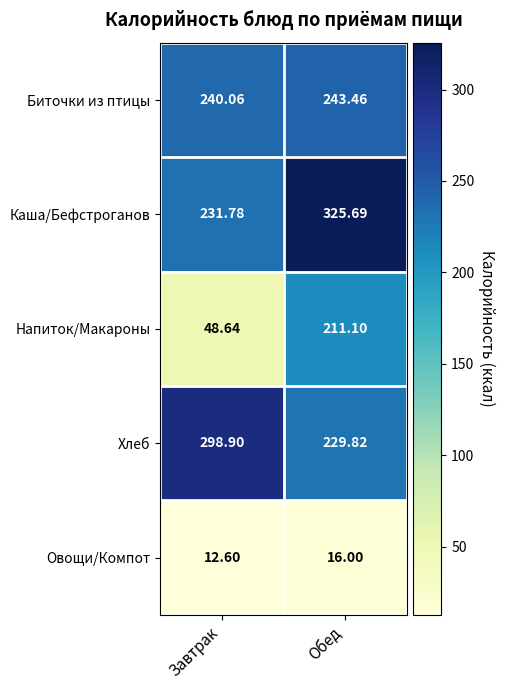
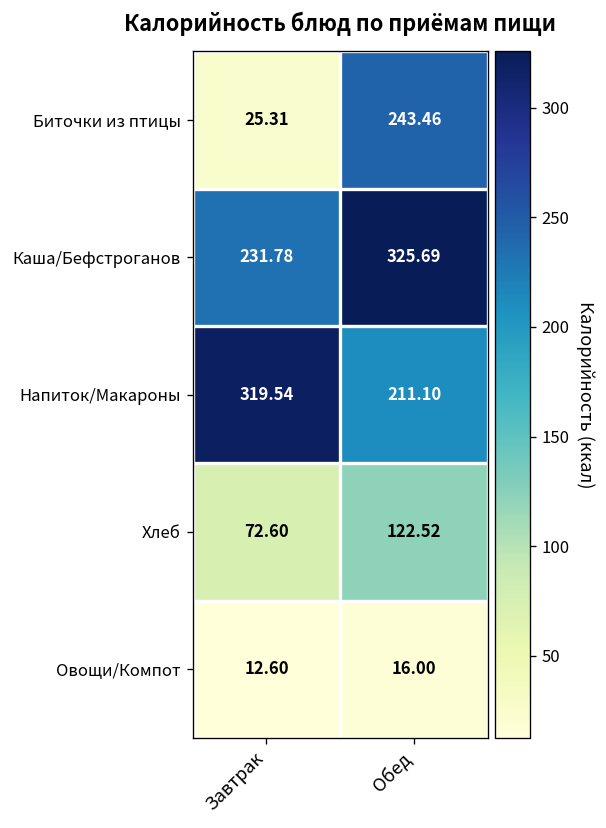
  {
    "Биточки из птицы": {
-     "Завтрак": 240.06,
+     "Завтрак": 25.31,
      "Обед": 243.46
    },
    "Каша/Бефстроганов": {
      "Завтрак": 231.78,
      "Обед": 325.69
    },
    "Напиток/Макароны": {
-     "Завтрак": 48.64,
+     "Завтрак": 319.54,
      "Обед": 211.10
    },
    "Хлеб": {
-     "Завтрак": 298.90,
-     "Обед": 229.82
+     "Завтрак": 72.60,
+     "Обед": 122.52
    },
    "Овощи/Компот": {
      "Завтрак": 12.60,
      "Обед": 16.00
    }
  }
